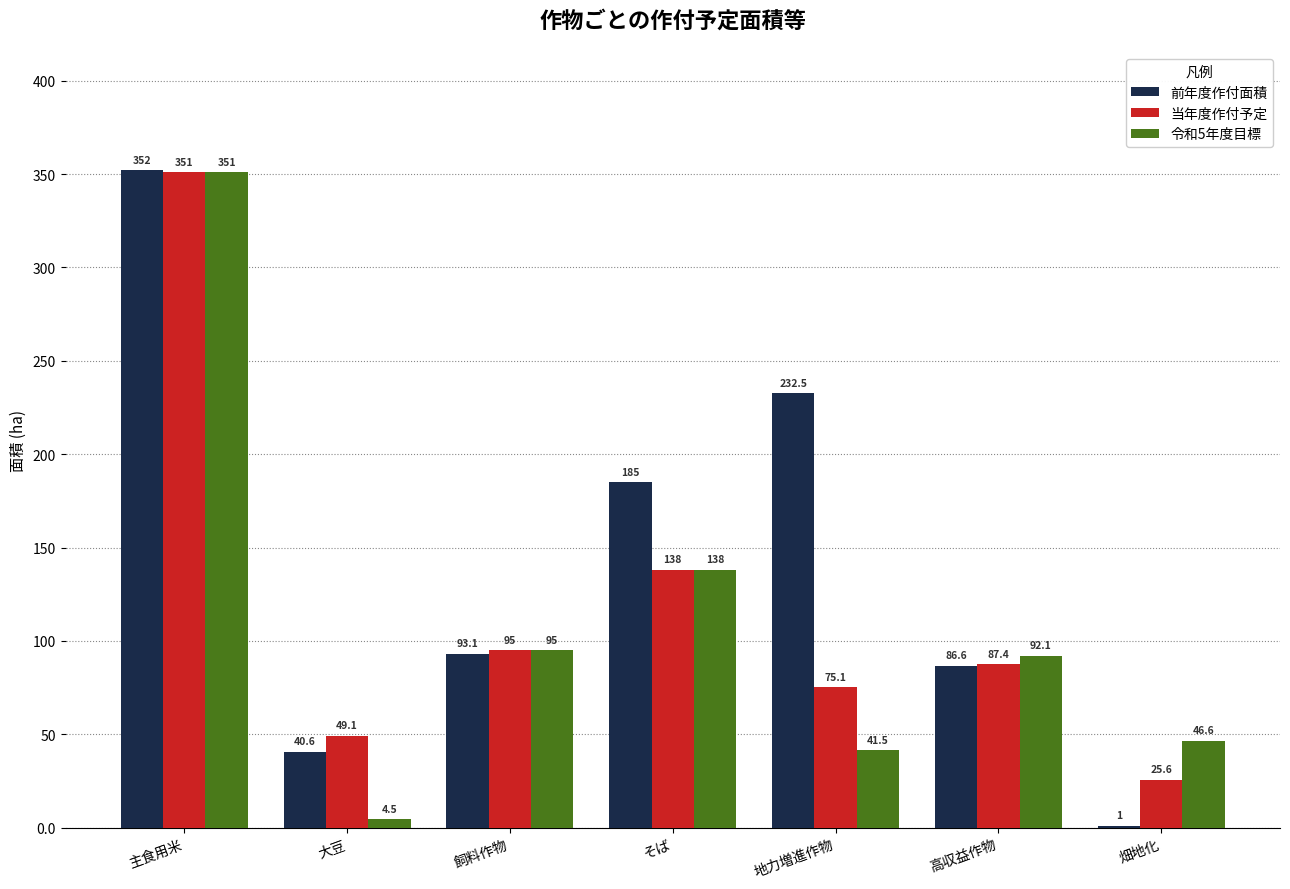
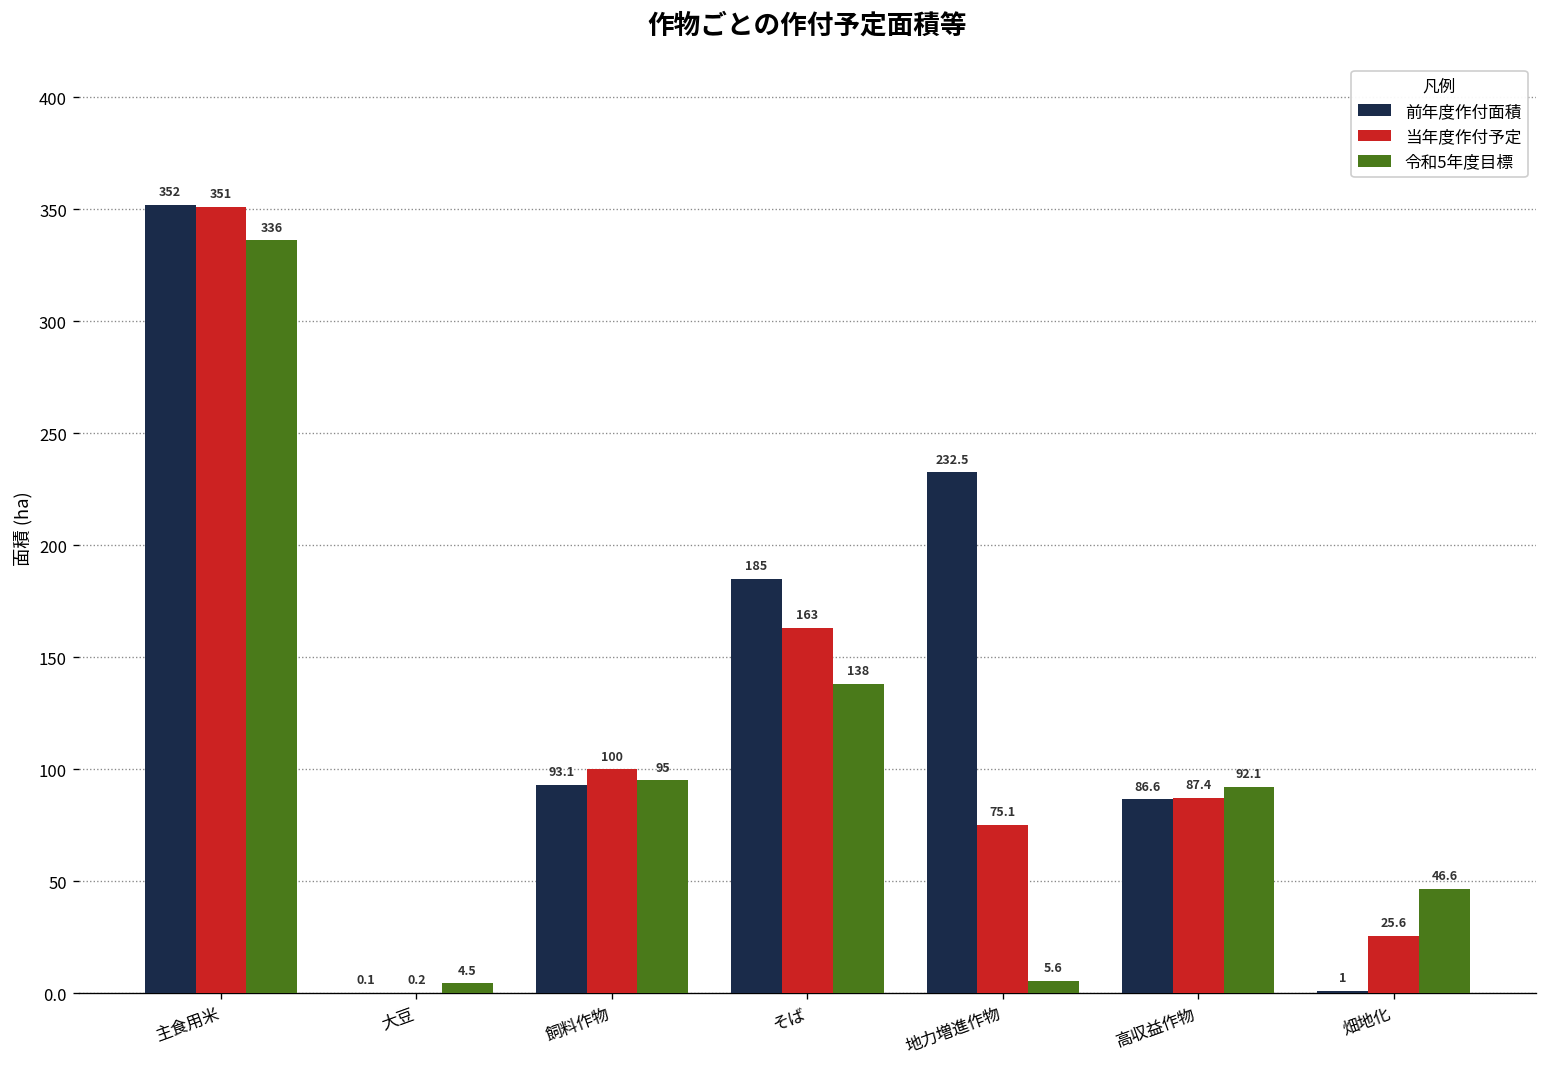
  {
    "前年度作付面積": {
      "主食用米": 352,
-     "大豆": 40.6,
+     "大豆": 0.1,
      "飼料作物": 93.1,
      "そば": 185,
      "地力増進作物": 232.5,
      "高収益作物": 86.6,
      "畑地化": 1
    },
    "当年度作付予定": {
      "主食用米": 351,
-     "大豆": 49.1,
-     "飼料作物": 95,
-     "そば": 138,
+     "大豆": 0.2,
+     "飼料作物": 100,
+     "そば": 163,
      "地力増進作物": 75.1,
      "高収益作物": 87.4,
      "畑地化": 25.6
    },
    "令和5年度目標": {
-     "主食用米": 351,
+     "主食用米": 336,
      "大豆": 4.5,
      "飼料作物": 95,
      "そば": 138,
-     "地力増進作物": 41.5,
+     "地力増進作物": 5.6,
      "高収益作物": 92.1,
      "畑地化": 46.6
    }
  }
